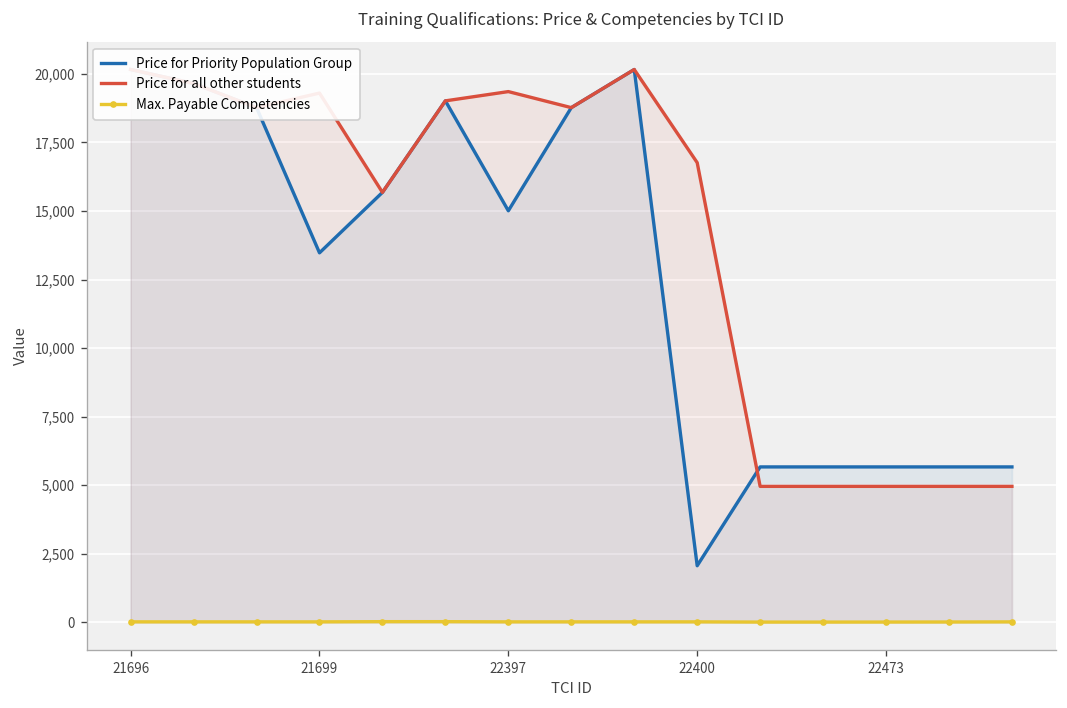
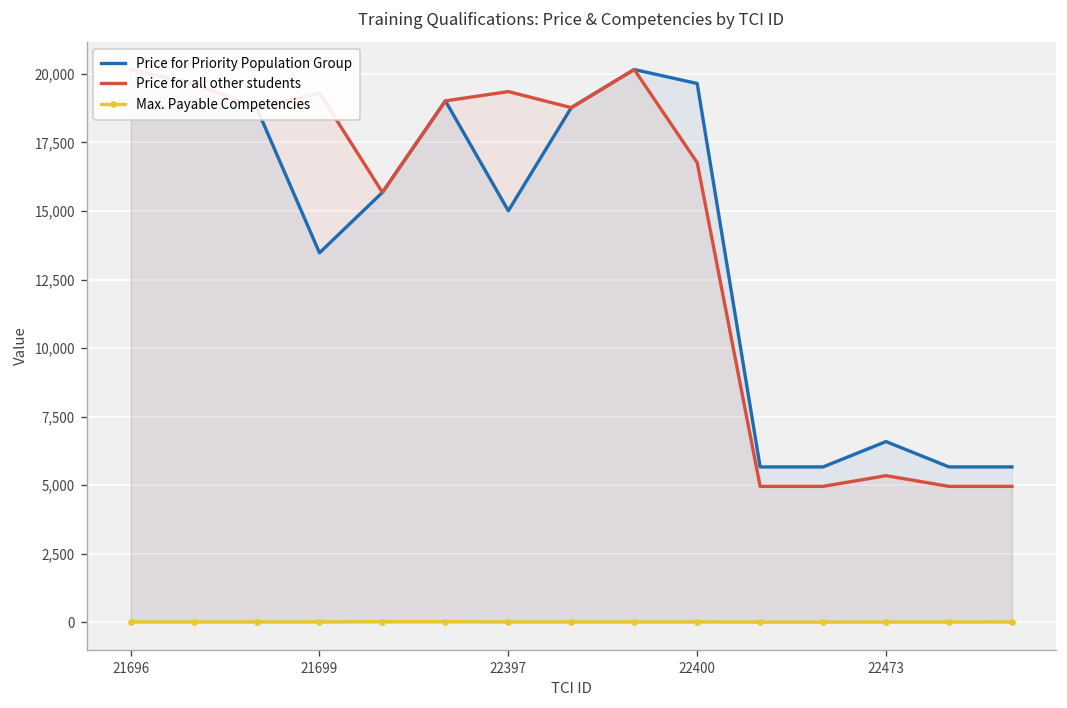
  {
    "Price for Priority Population Group": {
      "21699": "13,500",
      "22397": "15,000",
-     "22400": "2,100",
-     "22473": "5,700"
+     "22400": "19,700",
+     "22473": "6,600"
    },
    "Price for all other students": {
      "22397": "19,400",
      "22400": "16,800",
-     "22473": "5,000"
+     "22473": "5,400"
    },
    "Max. Payable Competencies": {
      "21696": "0",
      "21699": "0",
      "22397": "0",
      "22400": "0",
      "22473": "0"
    }
  }
